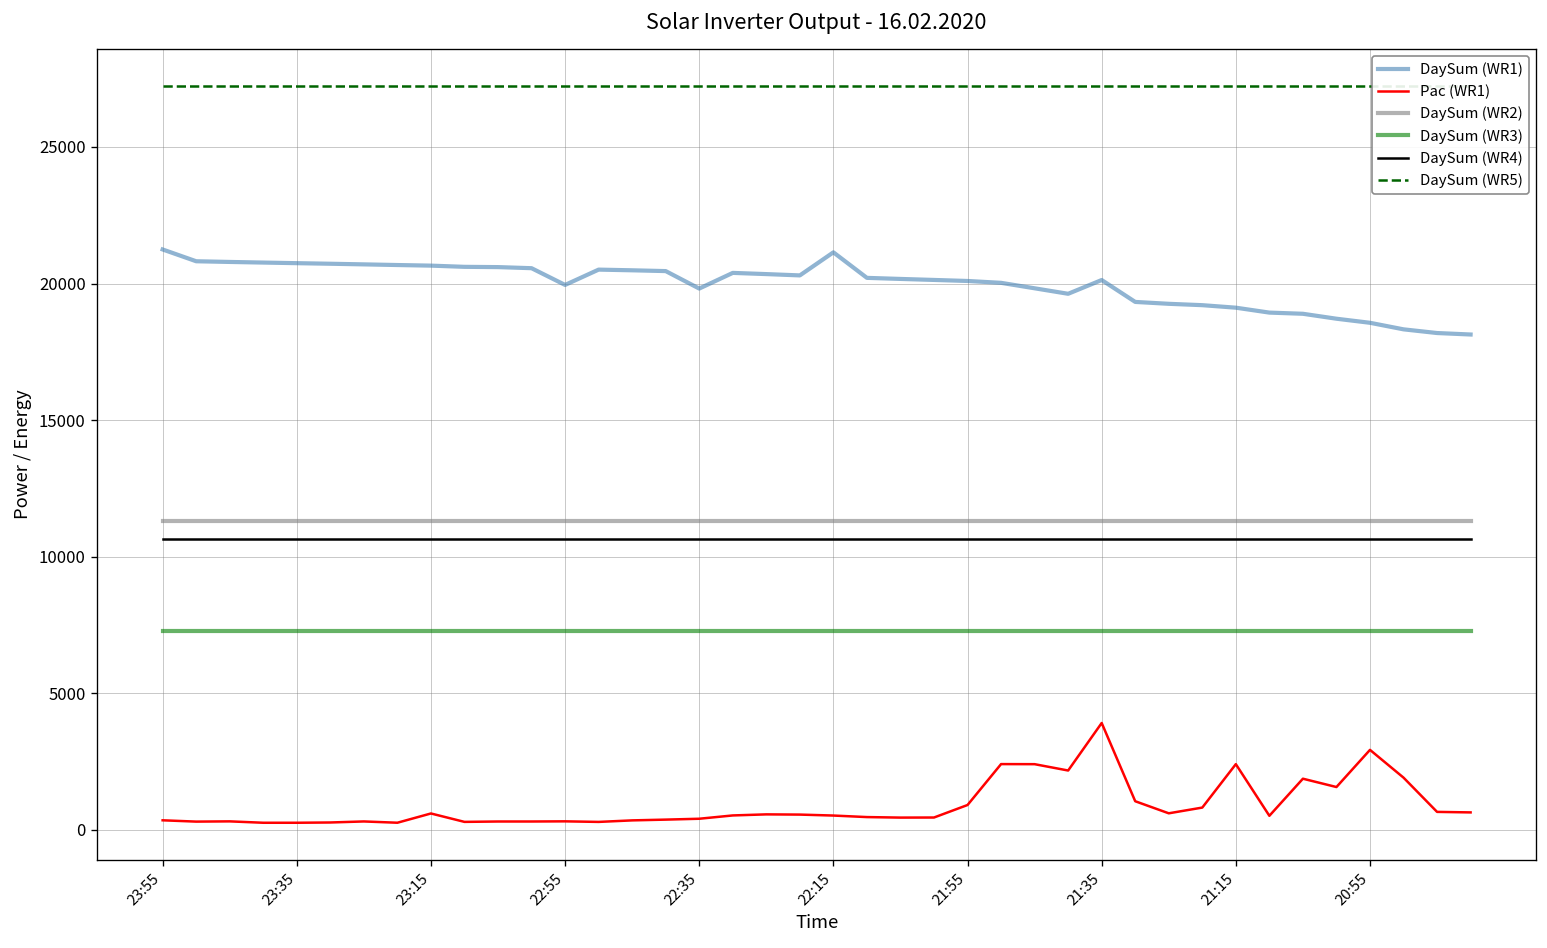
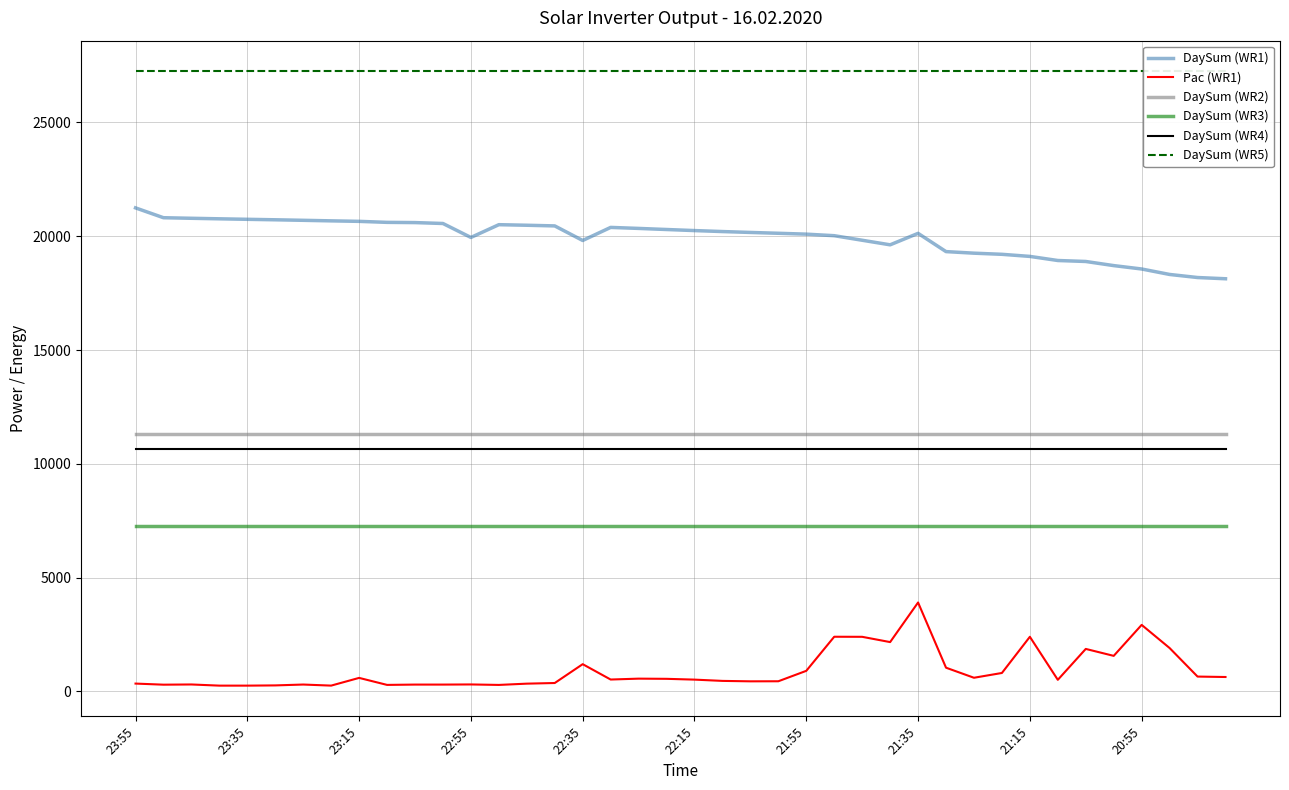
  {
    "DaySum (WR1)": {
      "23:55": 21200,
      "23:35": 20700,
      "23:15": 20700,
      "22:55": 19900,
      "22:35": 19800,
-     "22:15": 21100,
+     "22:15": 20300,
      "21:55": 20100,
      "21:35": 20100,
      "21:15": 19100,
      "20:55": 18600
    },
    "Pac (WR1)": {
      "23:55": 300,
      "23:35": 300,
      "23:15": 600,
      "22:55": 300,
-     "22:35": 400,
+     "22:35": 1200,
      "22:15": 500,
      "21:55": 900,
      "21:35": 3900,
      "21:15": 2400,
      "20:55": 2900
    },
    "DaySum (WR2)": {
      "23:55": 11300,
      "23:35": 11300,
      "23:15": 11300,
      "22:55": 11300,
      "22:35": 11300,
      "22:15": 11300,
      "21:55": 11300,
      "21:35": 11300,
      "21:15": 11300,
      "20:55": 11300
    },
    "DaySum (WR4)": {
      "23:55": 10600,
      "23:35": 10600,
      "23:15": 10600,
      "22:55": 10600,
      "22:35": 10600,
      "22:15": 10600,
      "21:55": 10600,
      "21:35": 10600,
      "21:15": 10600,
      "20:55": 10600
    }
  }
